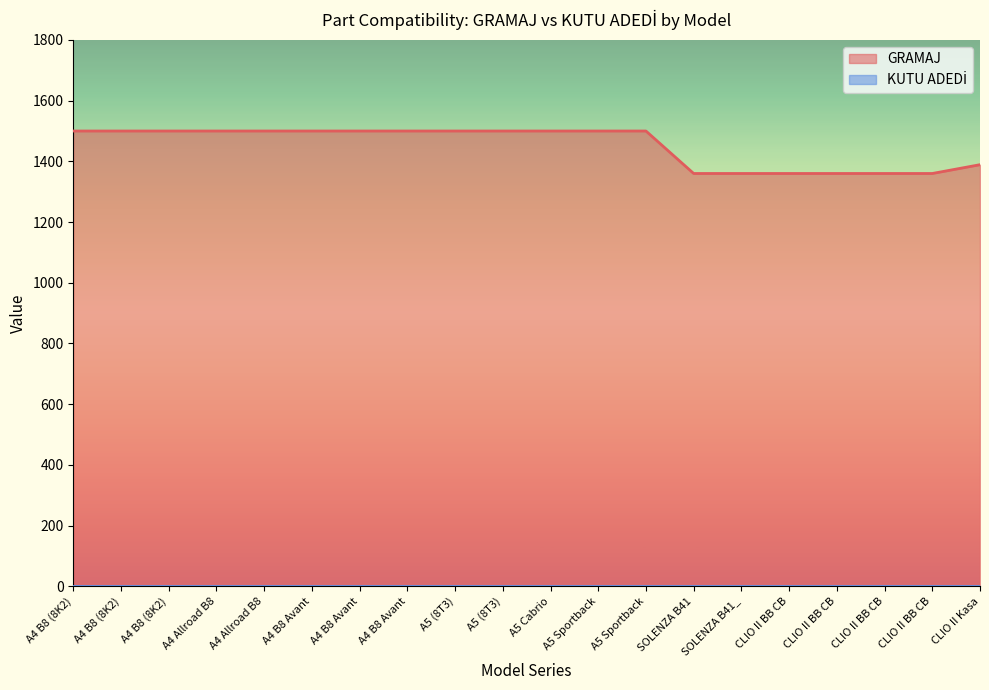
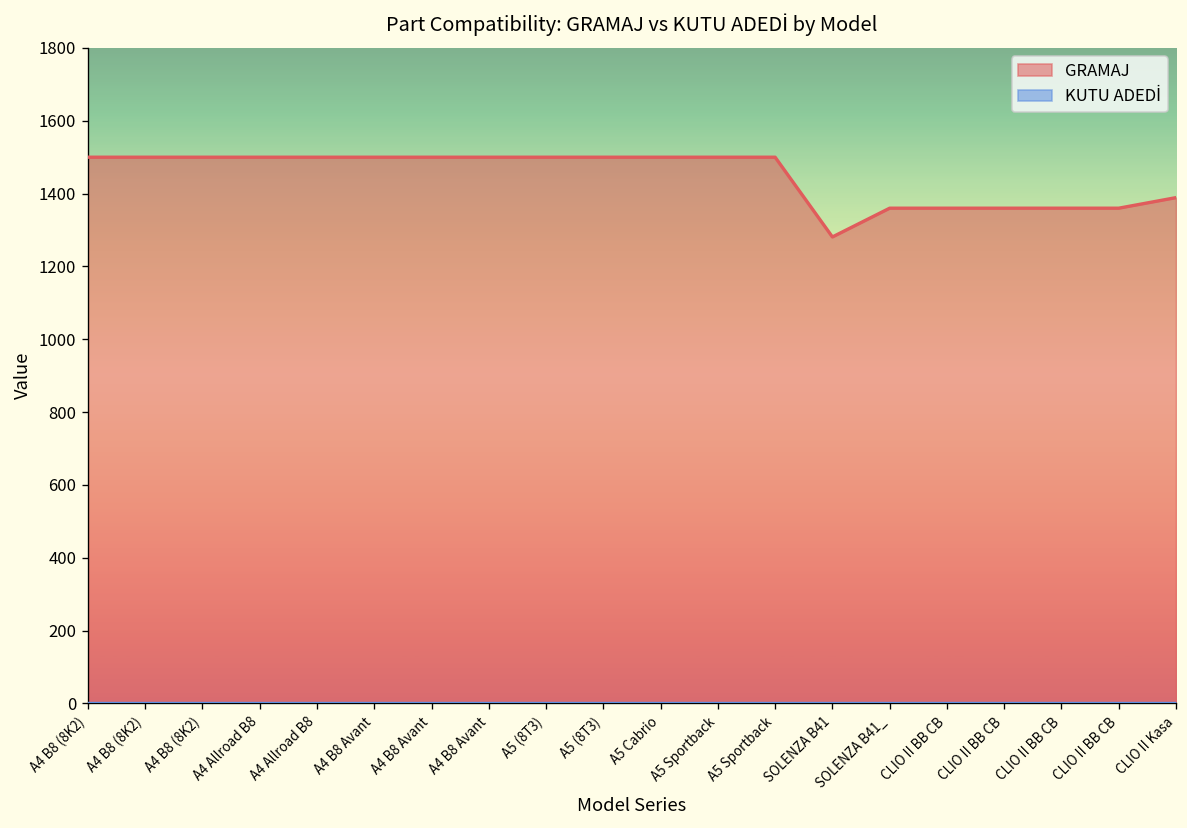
  {
    "GRAMAJ": {
      "A5 Cabrio": 1500,
-     "SOLENZA B41": 1360,
+     "SOLENZA B41": 1280,
      "SOLENZA B41_": 1360,
      "CLIO II Kasa": 1390
    },
    "KUTU ADEDİ": {
      "A5 Cabrio": 0,
      "SOLENZA B41": 0,
      "SOLENZA B41_": 0,
      "CLIO II Kasa": 0
    }
  }
